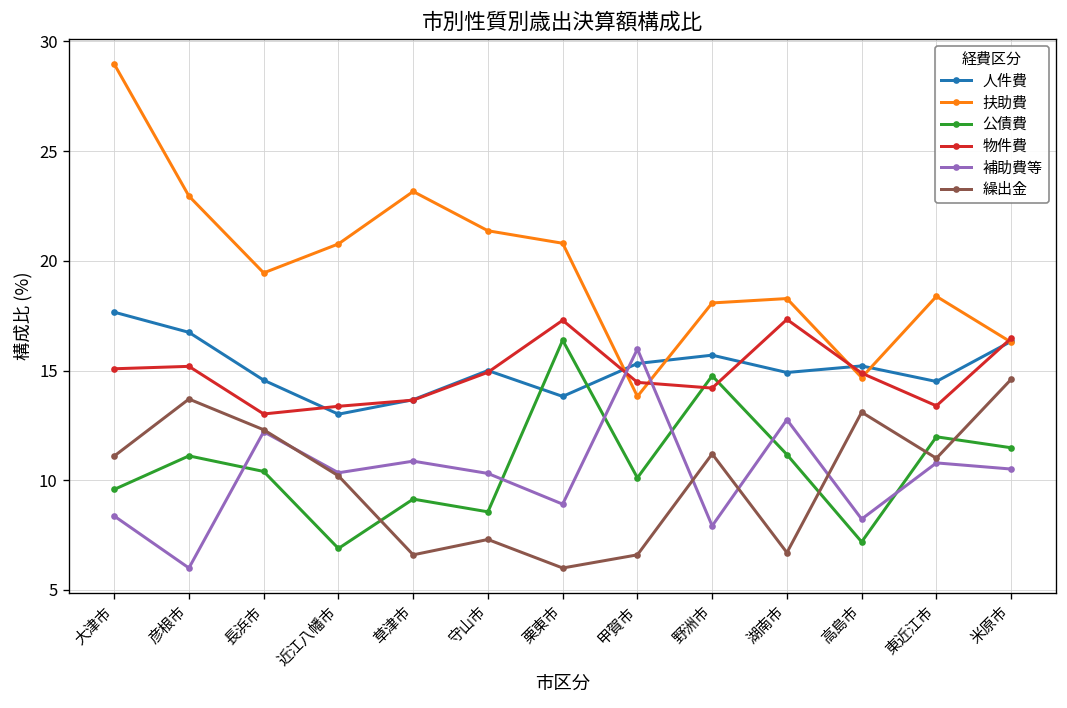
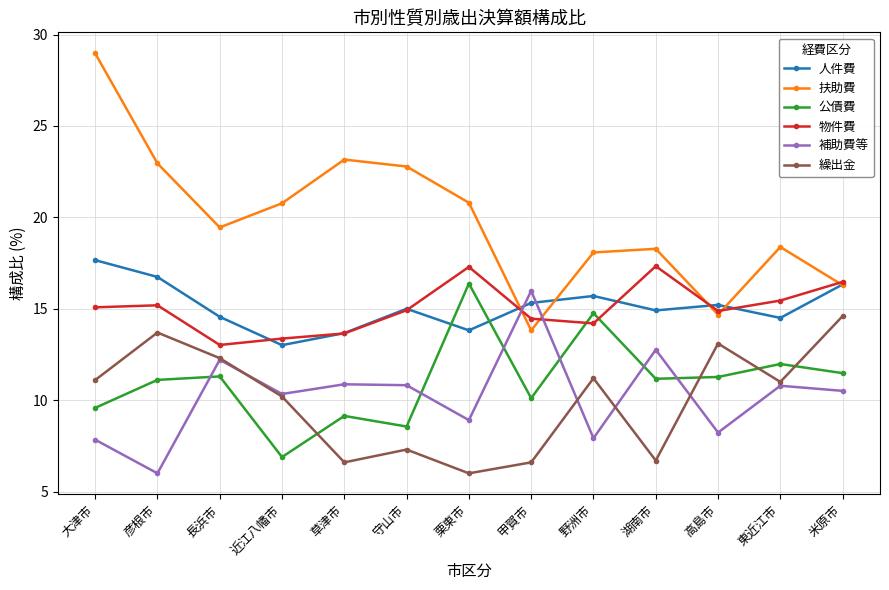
  {
    "人件費": {
      "大津市": 17.7,
      "彦根市": 16.7,
      "長浜市": 14.6,
      "近江八幡市": 13.0,
      "栗東市": 13.8,
      "甲賀市": 15.3,
      "野洲市": 15.7,
      "湖南市": 14.9,
      "高島市": 15.2,
      "東近江市": 14.5
    },
    "扶助費": {
      "大津市": 29.0,
      "彦根市": 23.0,
      "長浜市": 19.5,
      "近江八幡市": 20.8,
      "草津市": 23.2,
-     "守山市": 21.4,
+     "守山市": 22.8,
      "栗東市": 20.8,
      "甲賀市": 13.8,
      "野洲市": 18.1,
      "湖南市": 18.3,
      "高島市": 14.7,
      "東近江市": 18.4
    },
    "公債費": {
      "大津市": 9.6,
      "彦根市": 11.1,
-     "長浜市": 10.4,
+     "長浜市": 11.3,
      "近江八幡市": 6.9,
      "草津市": 9.1,
      "守山市": 8.6,
      "栗東市": 16.4,
      "甲賀市": 10.1,
      "野洲市": 14.8,
      "湖南市": 11.2,
-     "高島市": 7.2,
+     "高島市": 11.3,
      "東近江市": 12.0,
      "米原市": 11.5
    },
    "物件費": {
      "大津市": 15.1,
      "彦根市": 15.2,
      "長浜市": 13.0,
      "近江八幡市": 13.4,
      "栗東市": 17.3,
      "甲賀市": 14.5,
      "野洲市": 14.2,
      "湖南市": 17.3,
      "高島市": 14.9,
-     "東近江市": 13.4,
+     "東近江市": 15.5,
      "米原市": 16.5
    },
    "補助費等": {
-     "大津市": 8.4,
+     "大津市": 7.8,
      "彦根市": 6.0,
      "草津市": 10.9,
-     "守山市": 10.3,
+     "守山市": 10.8,
      "栗東市": 8.9,
      "甲賀市": 16.0,
      "野洲市": 7.9,
      "湖南市": 12.8,
      "高島市": 8.2,
      "東近江市": 10.8,
      "米原市": 10.5
    },
    "繰出金": {
      "大津市": 11.1,
      "彦根市": 13.7,
      "草津市": 6.6,
      "守山市": 7.3,
      "栗東市": 6.0,
      "甲賀市": 6.6,
      "野洲市": 11.2,
      "湖南市": 6.7,
      "高島市": 13.1,
      "東近江市": 11.0,
      "米原市": 14.6
    }
  }
